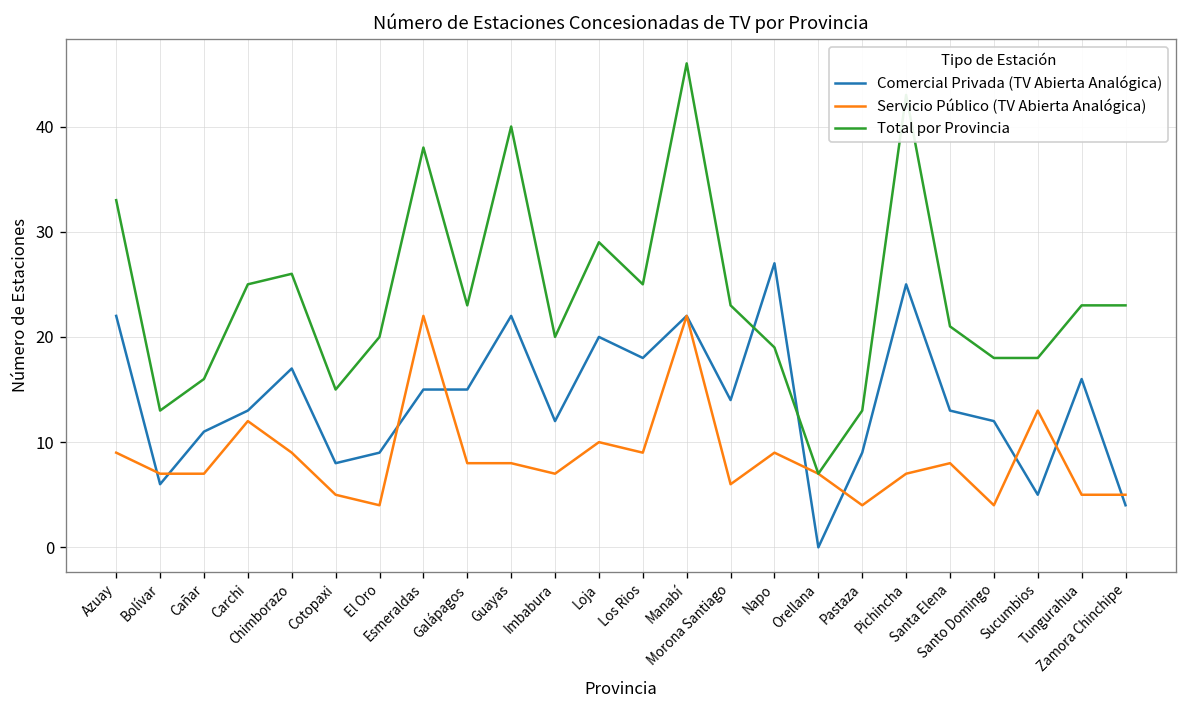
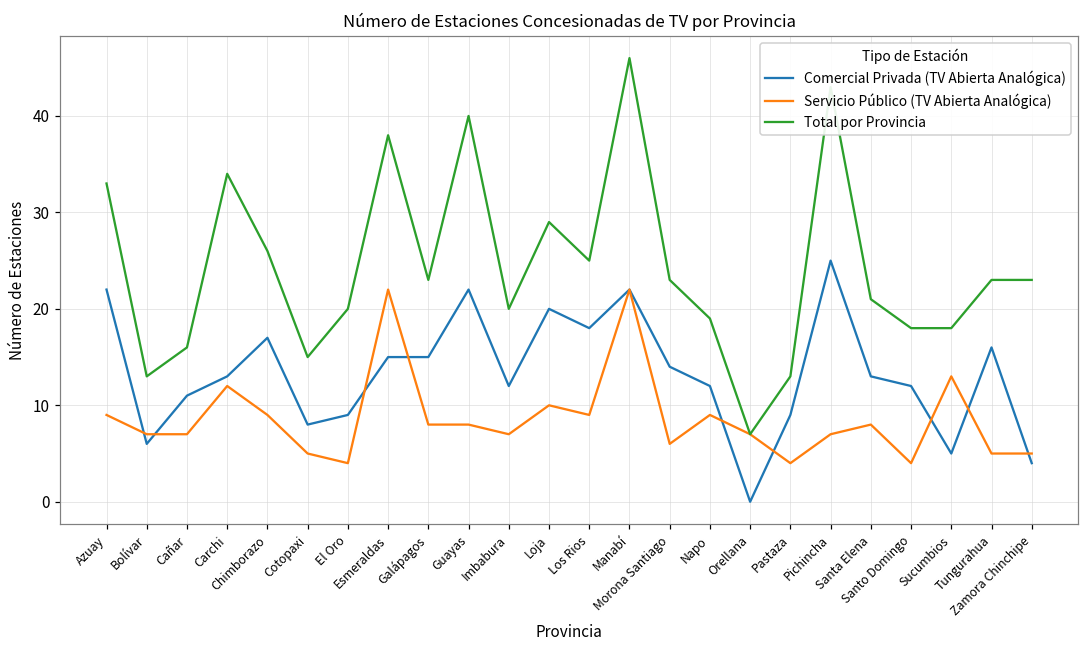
  {
    "Comercial Privada (TV Abierta Analógica)": {
      "Azuay": 22,
      "Bolívar": 6,
      "Cañar": 11,
      "Carchi": 13,
      "Chimborazo": 17,
      "Cotopaxi": 8,
      "El Oro": 9,
      "Esmeraldas": 15,
      "Galápagos": 15,
      "Guayas": 22,
      "Imbabura": 12,
      "Loja": 20,
      "Los Rios": 18,
      "Morona Santiago": 14,
-     "Napo": 27,
+     "Napo": 12,
      "Orellana": 0,
      "Pastaza": 9,
      "Pichincha": 25,
      "Santa Elena": 13,
      "Santo Domingo": 12,
      "Sucumbios": 5,
      "Tungurahua": 16,
      "Zamora Chinchipe": 4
    },
    "Servicio Público (TV Abierta Analógica)": {
      "Azuay": 9,
      "Bolívar": 7,
      "Cañar": 7,
      "Carchi": 12,
      "Chimborazo": 9,
      "Cotopaxi": 5,
      "El Oro": 4,
      "Esmeraldas": 22,
      "Galápagos": 8,
      "Guayas": 8,
      "Imbabura": 7,
      "Loja": 10,
      "Los Rios": 9,
      "Morona Santiago": 6,
      "Napo": 9,
      "Pastaza": 4,
      "Pichincha": 7,
      "Santa Elena": 8,
      "Santo Domingo": 4,
      "Sucumbios": 13,
      "Tungurahua": 5,
      "Zamora Chinchipe": 5
    },
    "Total por Provincia": {
      "Azuay": 33,
      "Bolívar": 13,
      "Cañar": 16,
-     "Carchi": 25,
+     "Carchi": 34,
      "Chimborazo": 26,
      "Cotopaxi": 15,
      "El Oro": 20,
      "Esmeraldas": 38,
      "Galápagos": 23,
      "Guayas": 40,
      "Imbabura": 20,
      "Loja": 29,
      "Los Rios": 25,
      "Manabí": 46,
      "Morona Santiago": 23,
      "Napo": 19,
      "Pastaza": 13,
      "Santa Elena": 21,
      "Santo Domingo": 18,
      "Sucumbios": 18,
      "Tungurahua": 23,
      "Zamora Chinchipe": 23
    }
  }
